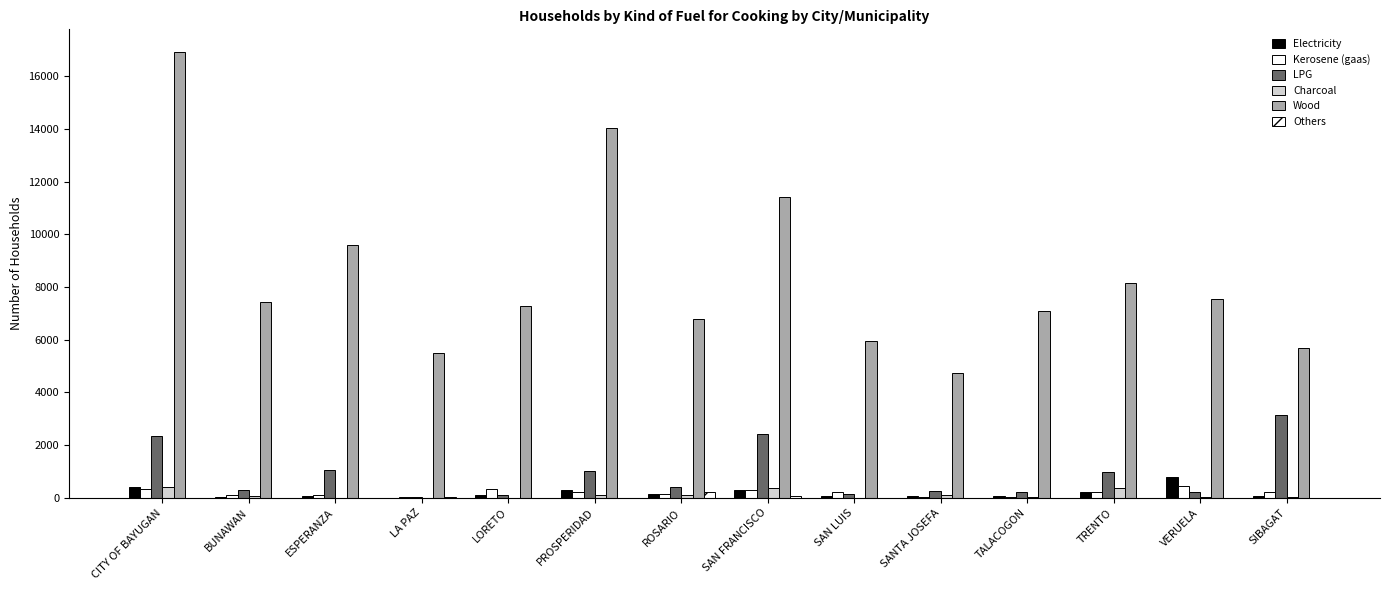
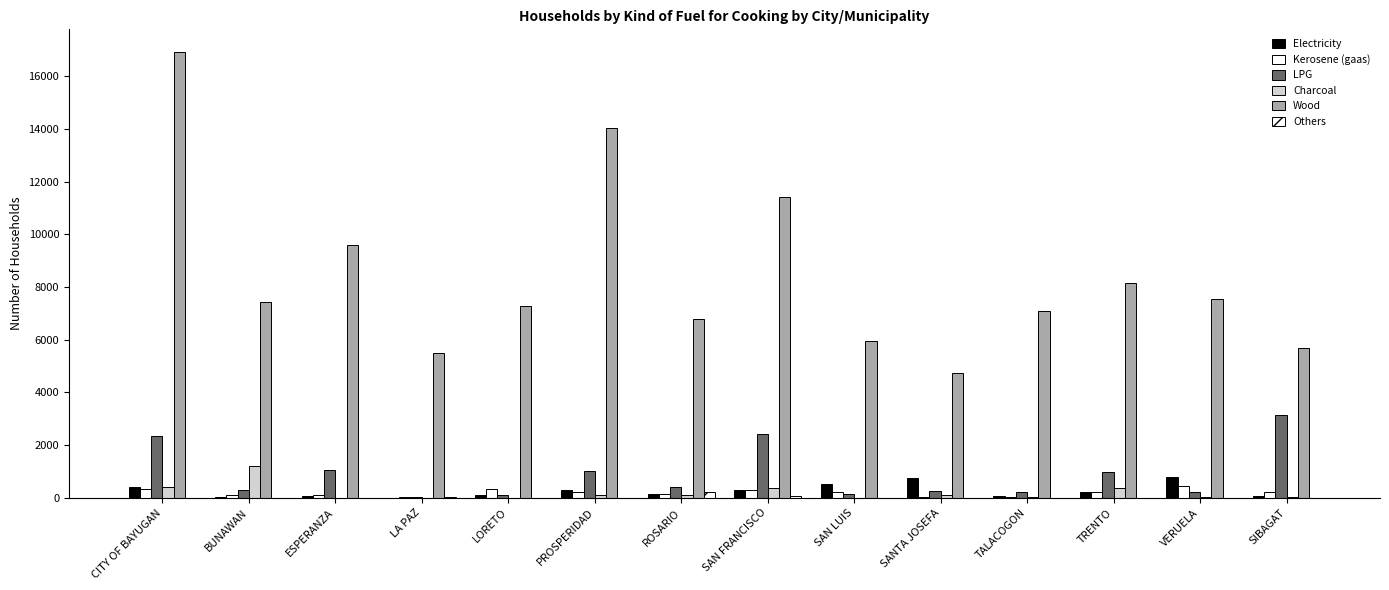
  {
    "Electricity": {
      "CITY OF BAYUGAN": 400,
      "LORETO": 100,
      "PROSPERIDAD": 300,
      "ROSARIO": 100,
      "SAN FRANCISCO": 300,
-     "SAN LUIS": 100,
-     "SANTA JOSEFA": 100,
+     "SAN LUIS": 500,
+     "SANTA JOSEFA": 700,
      "TRENTO": 200,
      "VERUELA": 800
    },
    "LPG": {
      "CITY OF BAYUGAN": 2300,
      "BUNAWAN": 300,
      "ESPERANZA": 1100,
      "LORETO": 100,
      "PROSPERIDAD": 1000,
      "ROSARIO": 400,
      "SAN FRANCISCO": 2400,
      "SAN LUIS": 100,
      "SANTA JOSEFA": 300,
      "TALACOGON": 200,
      "TRENTO": 1000,
      "VERUELA": 200,
      "SIBAGAT": 3100
    },
    "Charcoal": {
      "CITY OF BAYUGAN": 400,
-     "BUNAWAN": 100,
+     "BUNAWAN": 1200,
      "LORETO": 0,
      "PROSPERIDAD": 100,
      "ROSARIO": 100,
      "SAN FRANCISCO": 400,
      "TRENTO": 400
    },
    "Wood": {
      "CITY OF BAYUGAN": 16900,
      "BUNAWAN": 7400,
      "ESPERANZA": 9600,
      "LA PAZ": 5500,
      "LORETO": 7300,
      "PROSPERIDAD": 14000,
      "ROSARIO": 6800,
      "SAN FRANCISCO": 11400,
      "SAN LUIS": 6000,
      "SANTA JOSEFA": 4700,
      "TALACOGON": 7100,
      "TRENTO": 8200,
      "VERUELA": 7500,
      "SIBAGAT": 5700
    }
  }
